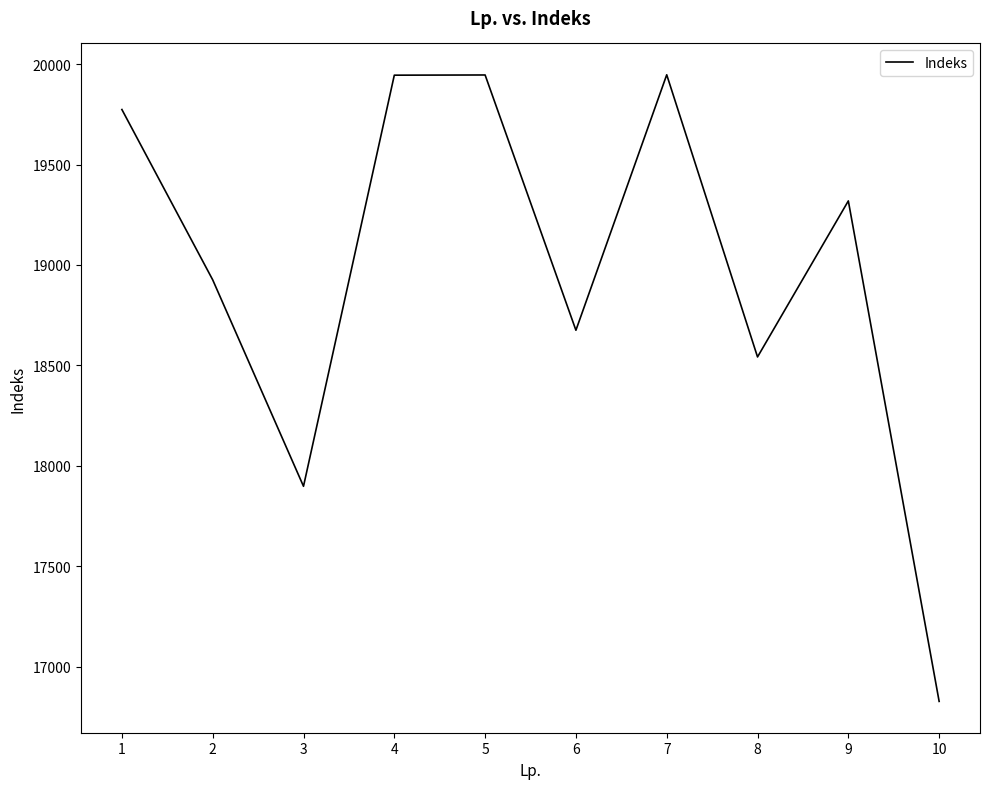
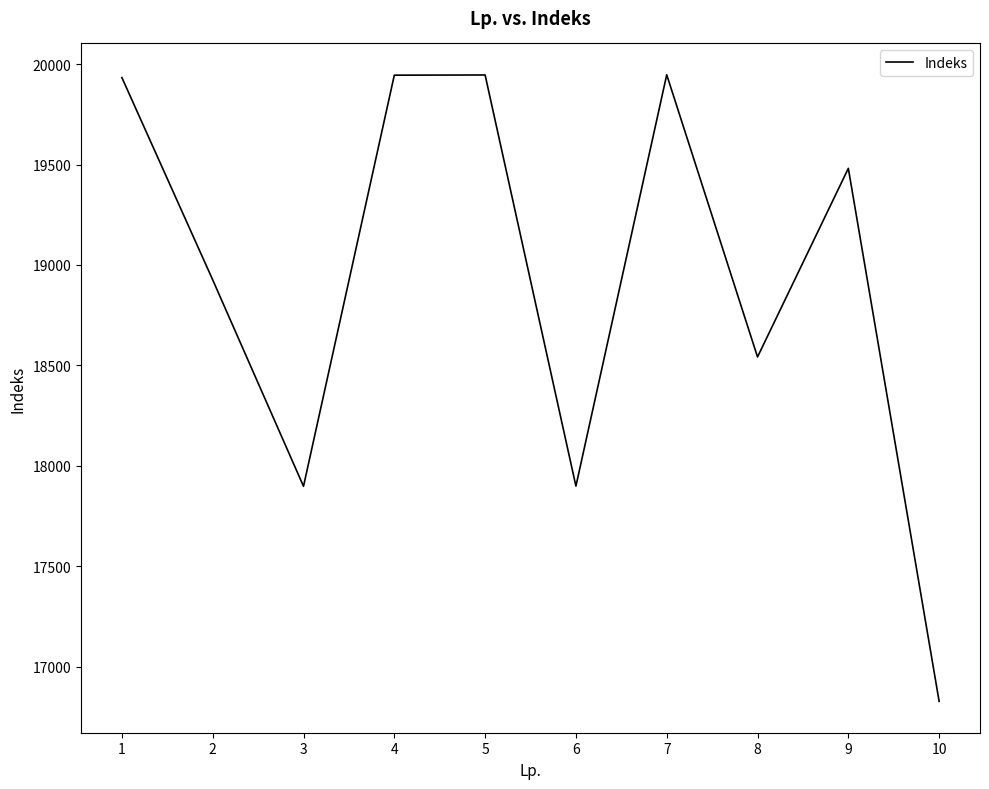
  {
-   "1": 19770,
+   "1": 19930,
    "2": 18930,
    "3": 17900,
    "4": 19950,
    "5": 19950,
-   "6": 18680,
+   "6": 17900,
    "7": 19950,
    "8": 18540,
-   "9": 19320,
+   "9": 19480,
    "10": 16830
  }
